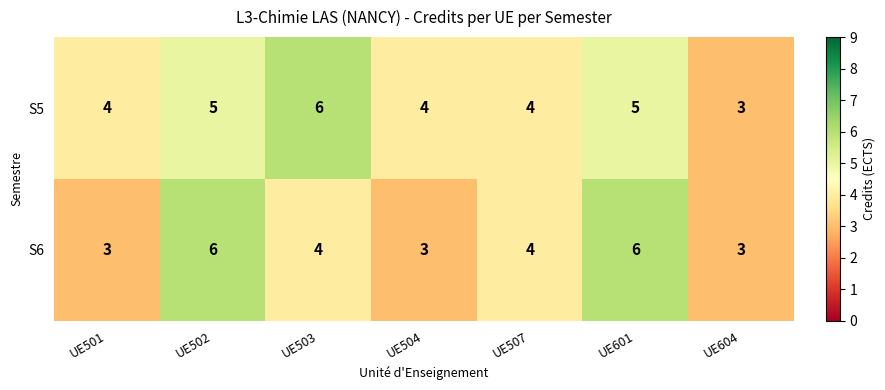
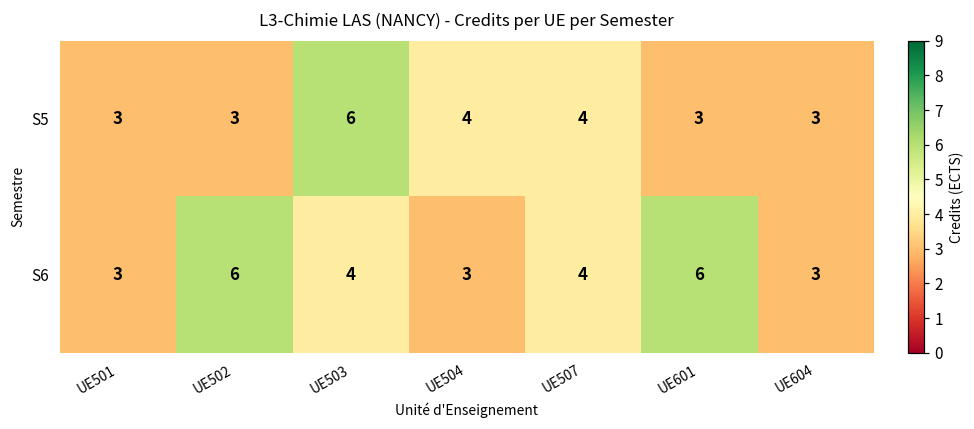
  {
    "S5": {
-     "UE501": 4,
-     "UE502": 5,
+     "UE501": 3,
+     "UE502": 3,
      "UE503": 6,
      "UE504": 4,
      "UE507": 4,
-     "UE601": 5,
+     "UE601": 3,
      "UE604": 3
    },
    "S6": {
      "UE501": 3,
      "UE502": 6,
      "UE503": 4,
      "UE504": 3,
      "UE507": 4,
      "UE601": 6,
      "UE604": 3
    }
  }
